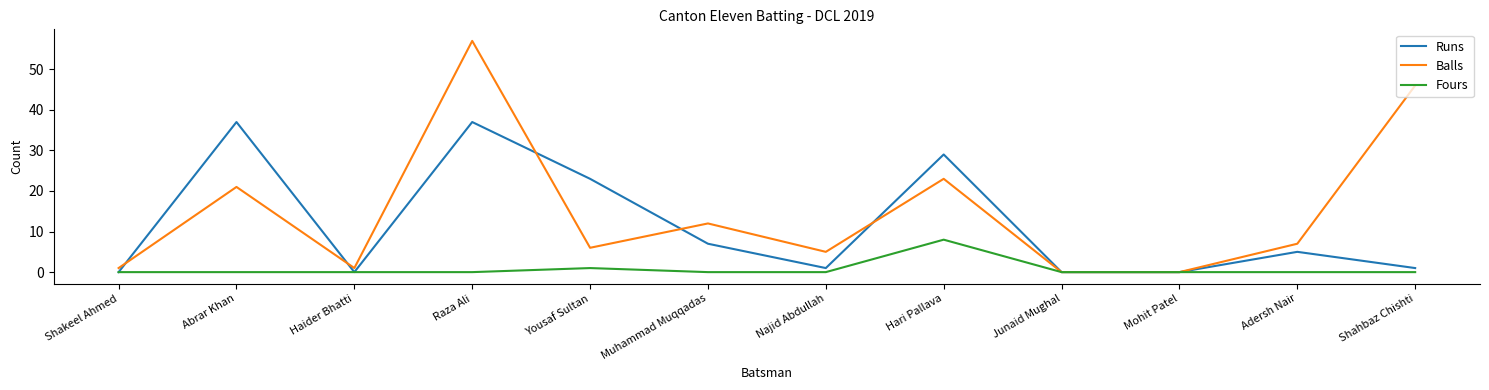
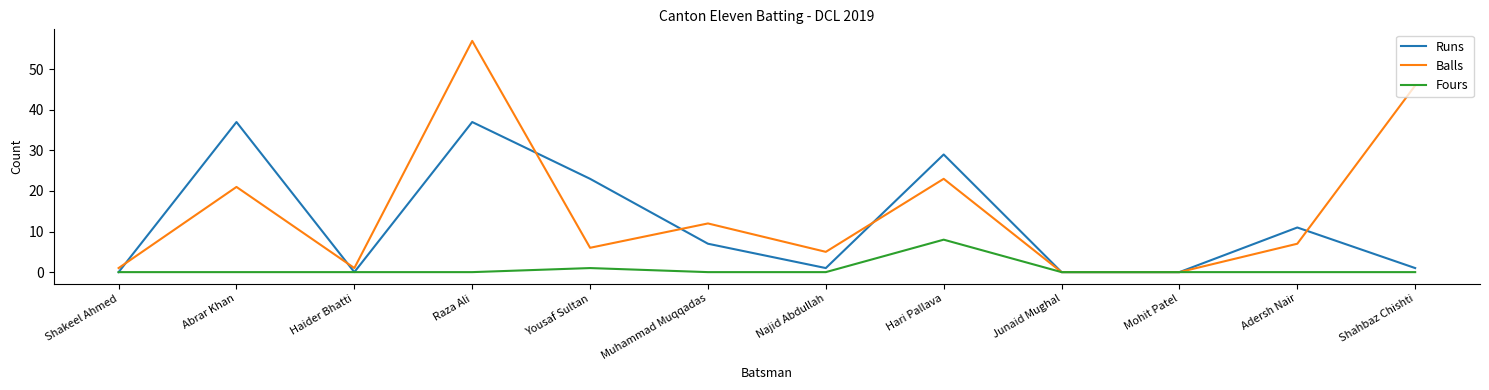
  {
    "Runs": {
      "Abrar Khan": 37,
      "Raza Ali": 37,
      "Yousaf Sultan": 23,
      "Muhammad Muqqadas": 7,
      "Najid Abdullah": 1,
      "Hari Pallava": 29,
-     "Adersh Nair": 5,
+     "Adersh Nair": 11,
      "Shahbaz Chishti": 1
    },
    "Balls": {
      "Shakeel Ahmed": 1,
      "Abrar Khan": 21,
      "Haider Bhatti": 1,
      "Raza Ali": 57,
      "Yousaf Sultan": 6,
      "Muhammad Muqqadas": 12,
      "Najid Abdullah": 5,
      "Hari Pallava": 23,
      "Adersh Nair": 7
    },
    "Fours": {
      "Abrar Khan": 0,
      "Raza Ali": 0,
      "Yousaf Sultan": 1,
      "Muhammad Muqqadas": 0,
      "Najid Abdullah": 0,
      "Hari Pallava": 8,
      "Adersh Nair": 0,
      "Shahbaz Chishti": 0
    }
  }
